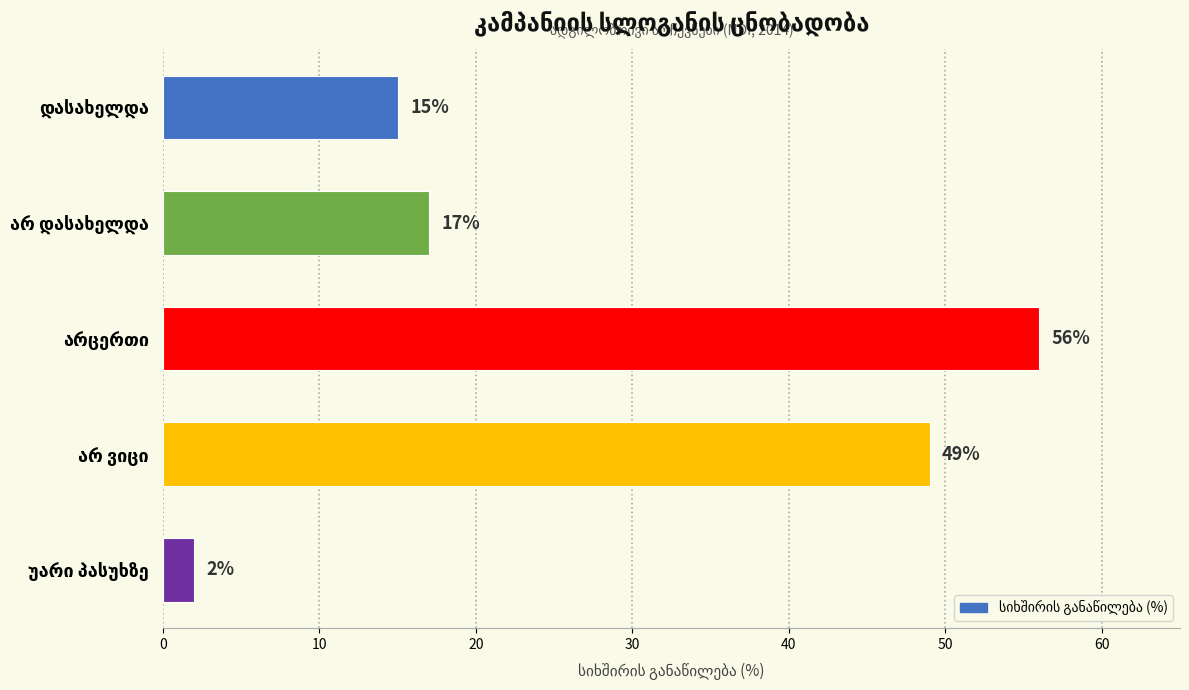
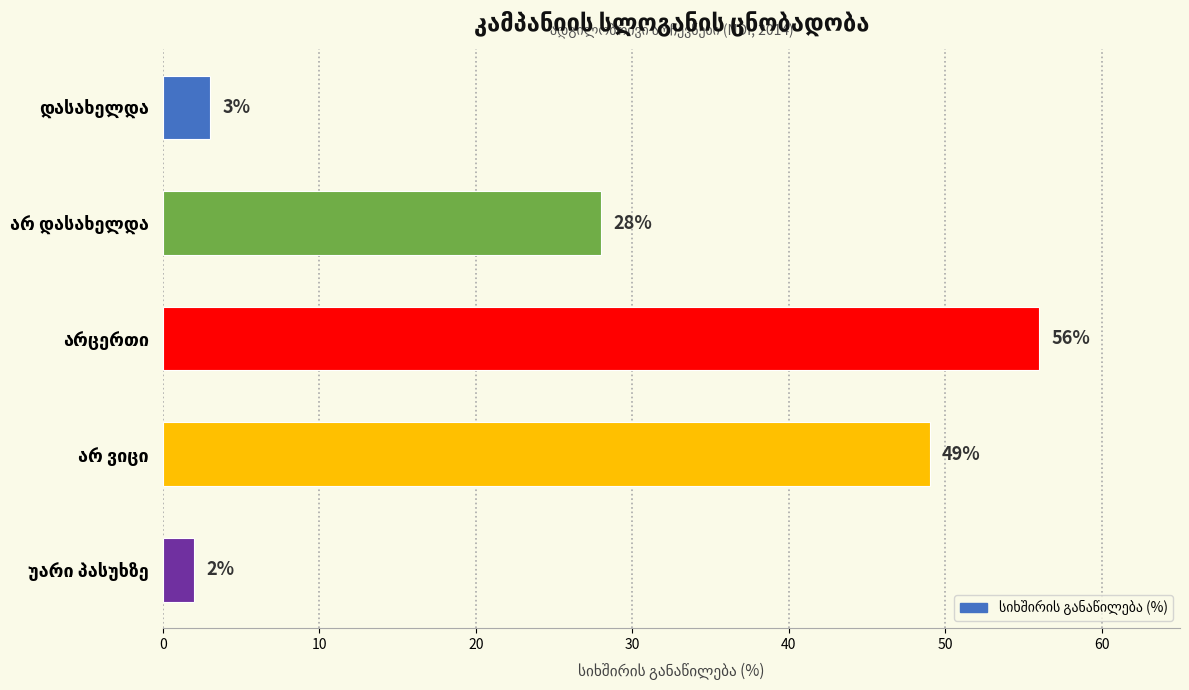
  {
-   "დასახელდა": "15%",
-   "არ დასახელდა": "17%",
+   "დასახელდა": "3%",
+   "არ დასახელდა": "28%",
    "არცერთი": "56%",
    "არ ვიცი": "49%",
    "უარი პასუხზე": "2%"
  }
